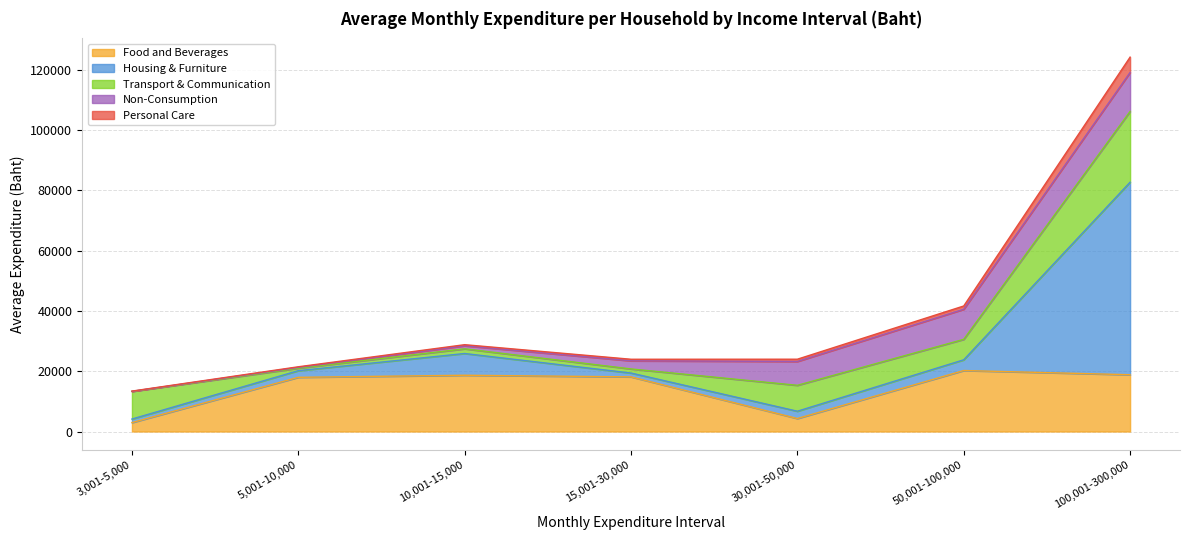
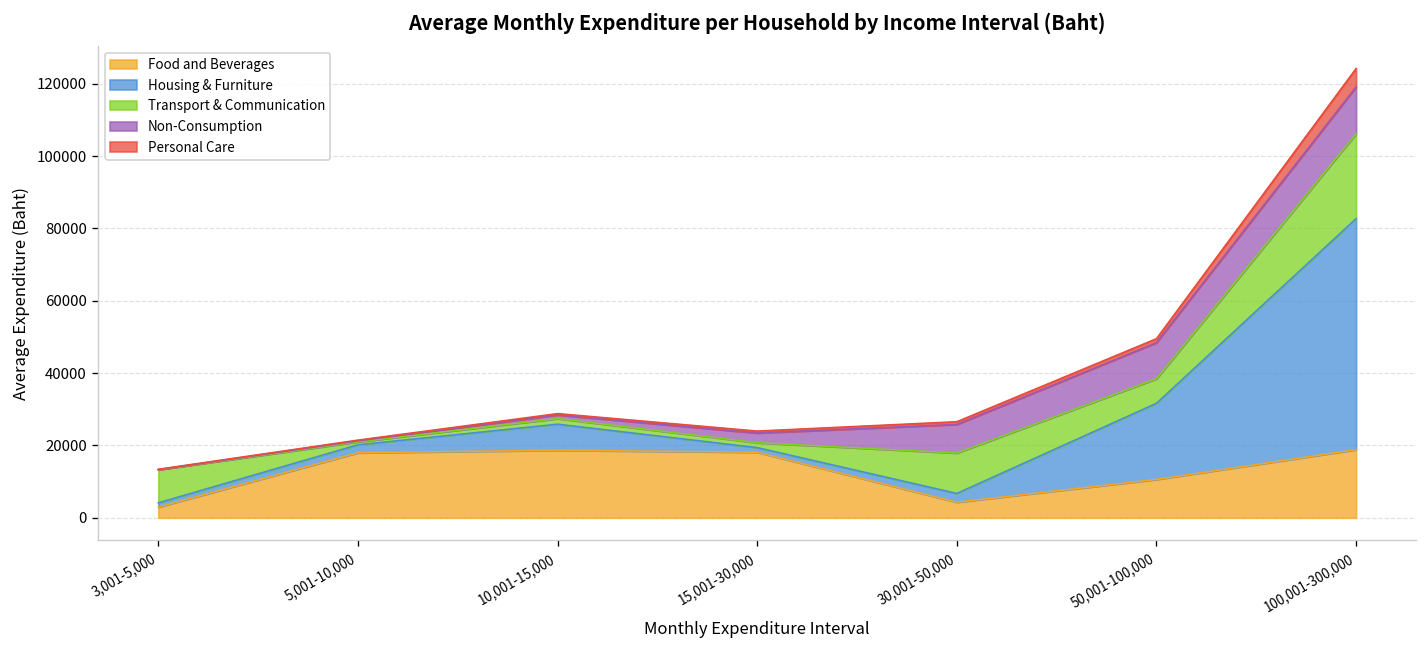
  {
    "Food and Beverages": {
      "3,001-5,000": 3000,
      "5,001-10,000": 18000,
      "10,001-15,000": 19000,
      "15,001-30,000": 18000,
      "30,001-50,000": 4000,
-     "50,001-100,000": 20000,
+     "50,001-100,000": 11000,
      "100,001-300,000": 19000
    },
    "Housing & Furniture": {
      "3,001-5,000": 1000,
      "10,001-15,000": 7000,
      "15,001-30,000": 1000,
      "30,001-50,000": 2000,
-     "50,001-100,000": 4000,
+     "50,001-100,000": 21000,
      "100,001-300,000": 64000
    },
    "Transport & Communication": {
      "10,001-15,000": 2000,
      "15,001-30,000": 1000,
-     "30,001-50,000": 9000,
+     "30,001-50,000": 11000,
      "50,001-100,000": 7000,
      "100,001-300,000": 23000
    },
    "Non-Consumption": {
      "50,001-100,000": 10000,
      "100,001-300,000": 13000
    },
    "Personal Care": {
      "50,001-100,000": 1000,
      "100,001-300,000": 5000
    }
  }
